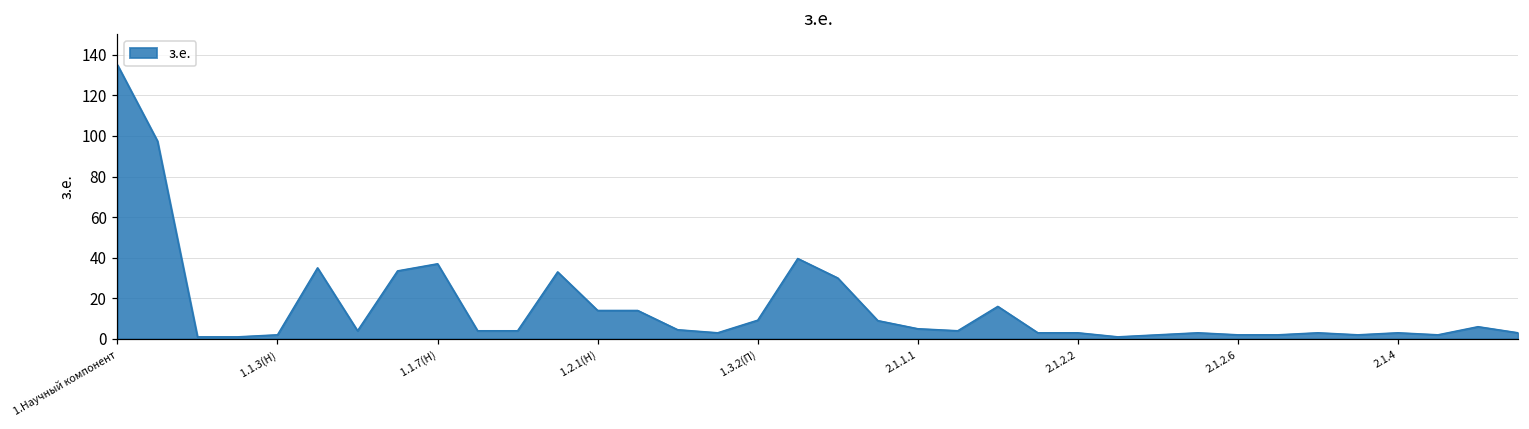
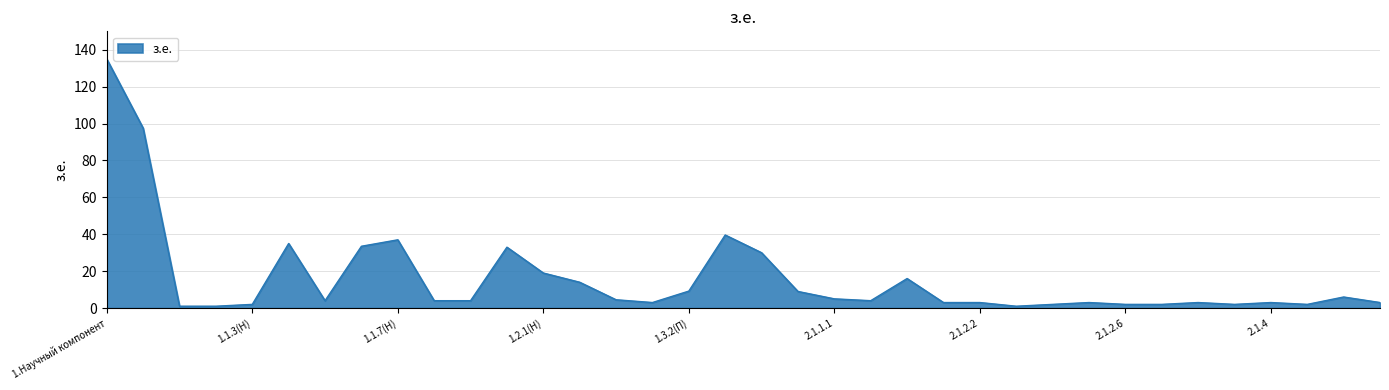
  {
    "1.Научный компонент": 135,
    "1.1.3(Н)": 2,
    "1.1.7(Н)": 37,
-   "1.2.1(Н)": 14,
+   "1.2.1(Н)": 19,
    "1.3.2(П)": 9,
    "2.1.1.1": 5,
    "2.1.2.2": 3,
    "2.1.2.6": 2,
    "2.1.4": 3
  }
